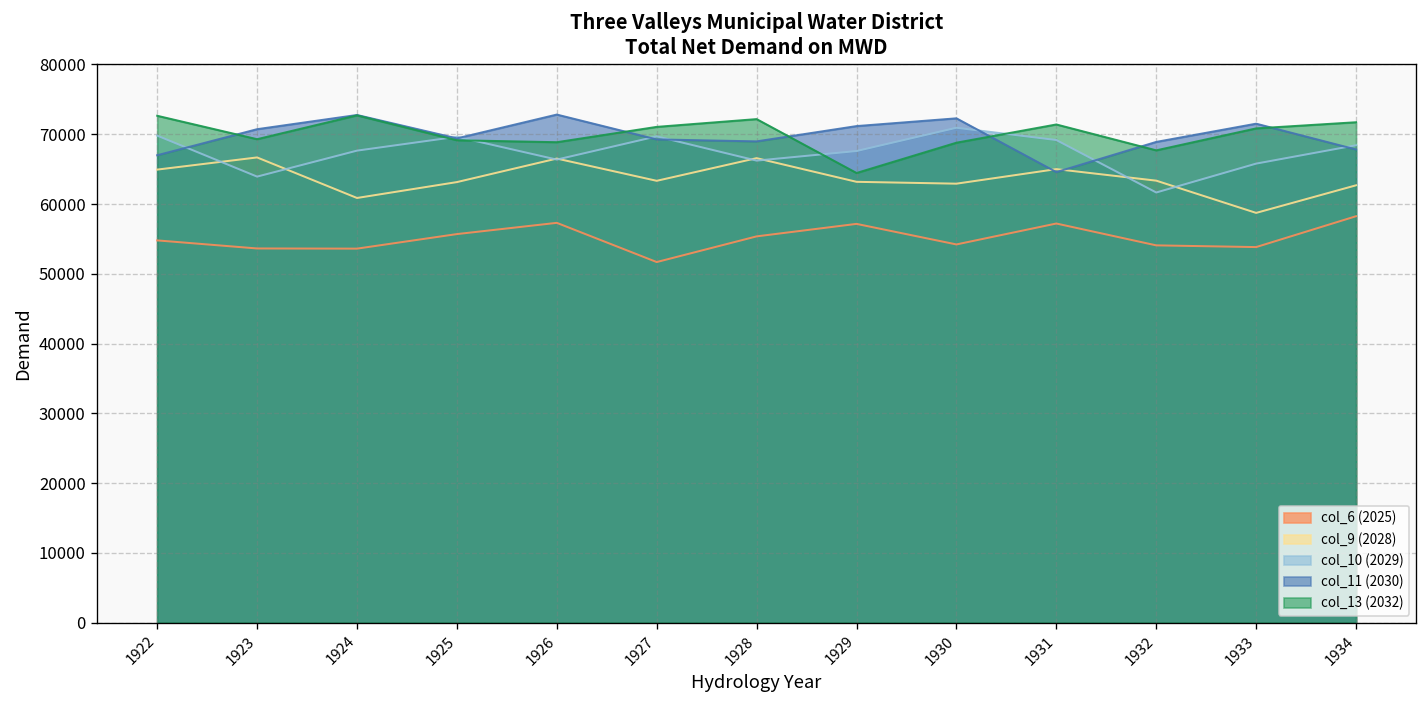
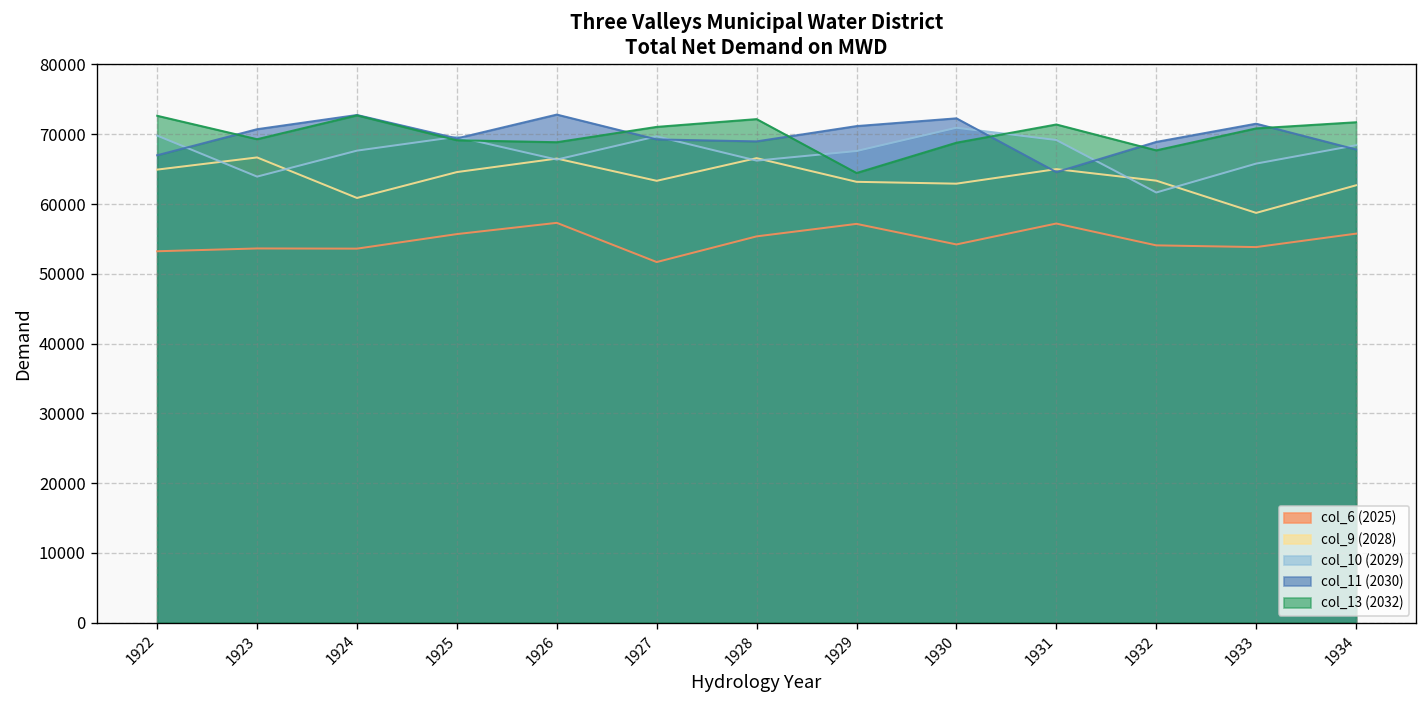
  {
    "col_6 (2025)": {
-     "1922": 55000,
+     "1922": 53000,
      "1923": 54000,
      "1924": 54000,
      "1925": 56000,
      "1926": 57000,
      "1927": 52000,
      "1928": 55000,
      "1929": 57000,
      "1930": 54000,
      "1931": 57000,
      "1932": 54000,
      "1933": 54000,
-     "1934": 58000
+     "1934": 56000
    },
    "col_9 (2028)": {
      "1922": 65000,
      "1923": 67000,
      "1924": 61000,
-     "1925": 63000,
+     "1925": 65000,
      "1927": 63000,
      "1929": 63000,
      "1930": 63000,
      "1932": 63000,
      "1933": 59000,
      "1934": 63000
    },
    "col_10 (2029)": {
      "1922": 70000,
      "1923": 64000,
      "1924": 68000,
      "1927": 70000,
      "1929": 68000,
      "1930": 71000,
      "1931": 69000,
      "1932": 62000,
      "1933": 66000,
      "1934": 68000
    },
    "col_11 (2030)": {
      "1922": 67000,
      "1923": 71000,
      "1926": 73000,
      "1927": 69000,
      "1928": 69000,
      "1929": 71000,
      "1930": 72000,
      "1932": 69000,
      "1933": 72000,
      "1934": 68000
    },
    "col_13 (2032)": {
      "1922": 73000,
      "1923": 69000,
      "1926": 69000,
      "1927": 71000,
      "1928": 72000,
      "1929": 64000,
      "1930": 69000,
      "1931": 71000,
      "1932": 68000,
      "1933": 71000,
      "1934": 72000
    }
  }
